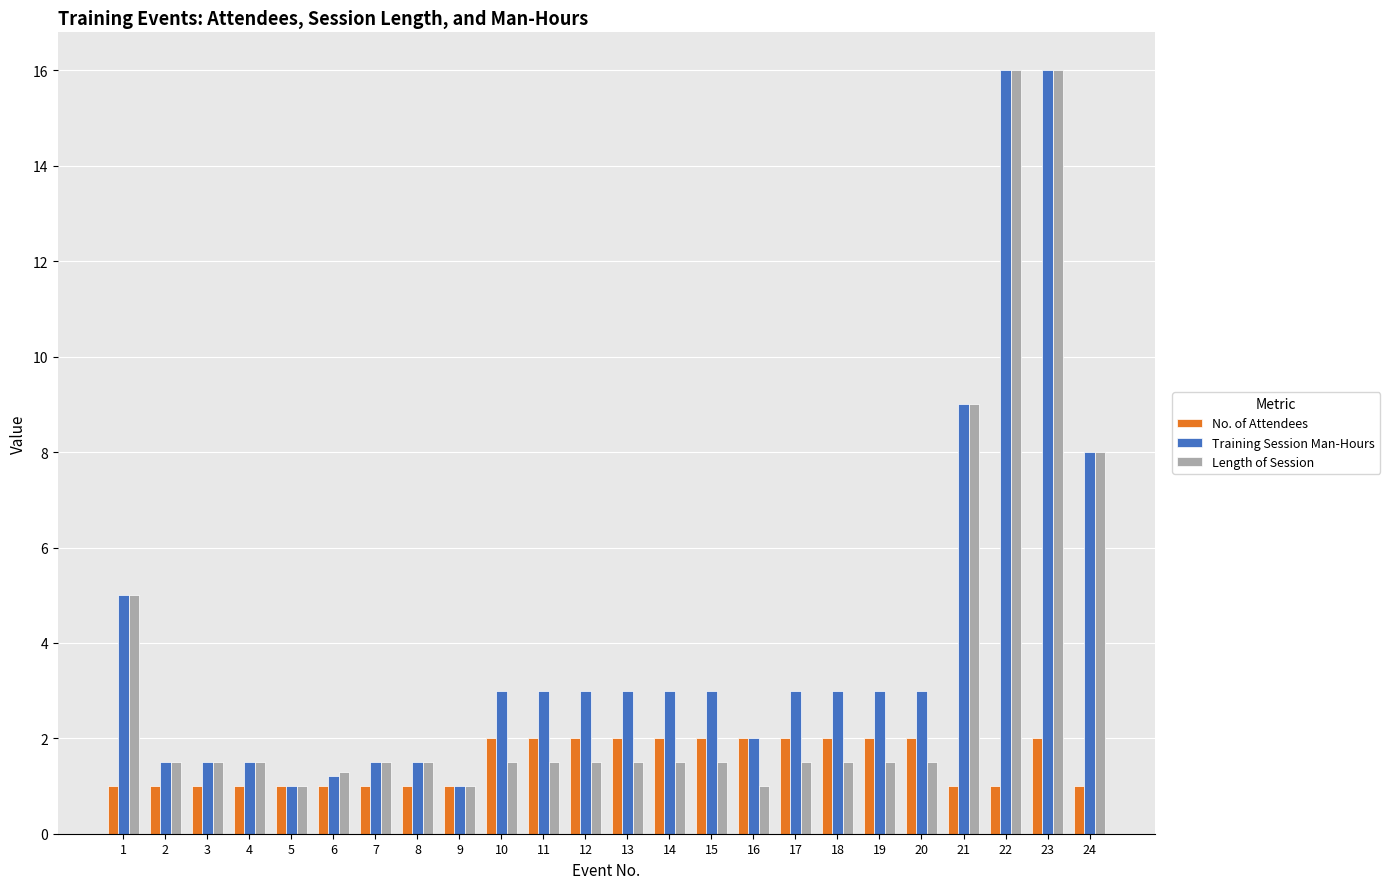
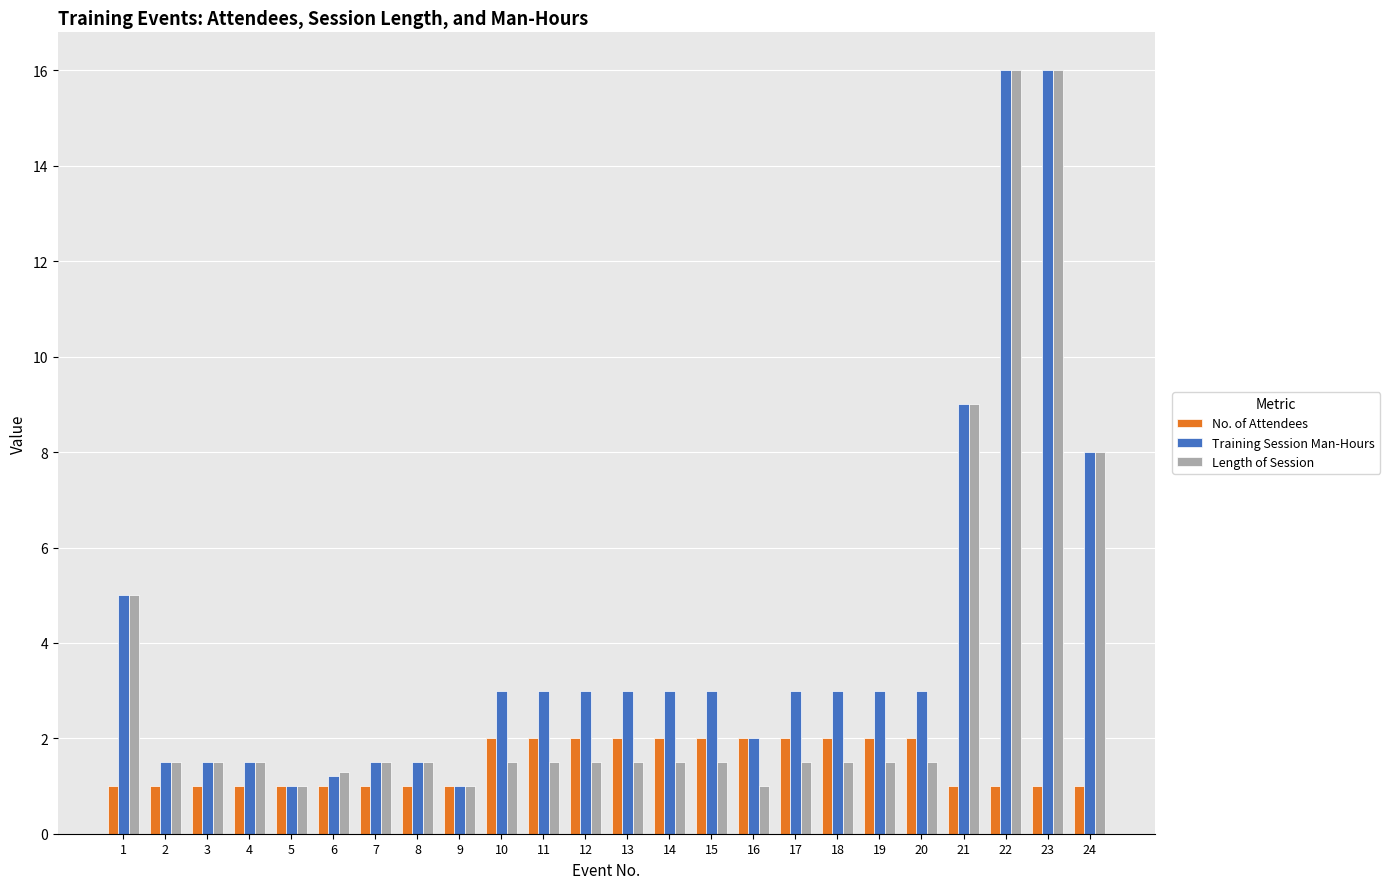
  {
    "No. of Attendees": {
      "1": 1,
      "2": 1,
      "3": 1,
      "4": 1,
      "5": 1,
      "6": 1,
      "7": 1,
      "8": 1,
      "9": 1,
      "10": 2,
      "11": 2,
      "12": 2,
      "13": 2,
      "14": 2,
      "15": 2,
      "16": 2,
      "17": 2,
      "18": 2,
      "19": 2,
      "20": 2,
      "21": 1,
      "22": 1,
-     "23": 2,
+     "23": 1,
      "24": 1
    },
    "Training Session Man-Hours": {
      "1": 5,
      "2": 1.5,
      "3": 1.5,
      "4": 1.5,
      "5": 1,
      "6": 1.2,
      "7": 1.5,
      "8": 1.5,
      "9": 1,
      "10": 3,
      "11": 3,
      "12": 3,
      "13": 3,
      "14": 3,
      "15": 3,
      "16": 2,
      "17": 3,
      "18": 3,
      "19": 3,
      "20": 3,
      "21": 9,
      "22": 16,
      "23": 16,
      "24": 8
    },
    "Length of Session": {
      "1": 5,
      "2": 1.5,
      "3": 1.5,
      "4": 1.5,
      "5": 1,
      "6": 1.3,
      "7": 1.5,
      "8": 1.5,
      "9": 1,
      "10": 1.5,
      "11": 1.5,
      "12": 1.5,
      "13": 1.5,
      "14": 1.5,
      "15": 1.5,
      "16": 1,
      "17": 1.5,
      "18": 1.5,
      "19": 1.5,
      "20": 1.5,
      "21": 9,
      "22": 16,
      "23": 16,
      "24": 8
    }
  }
